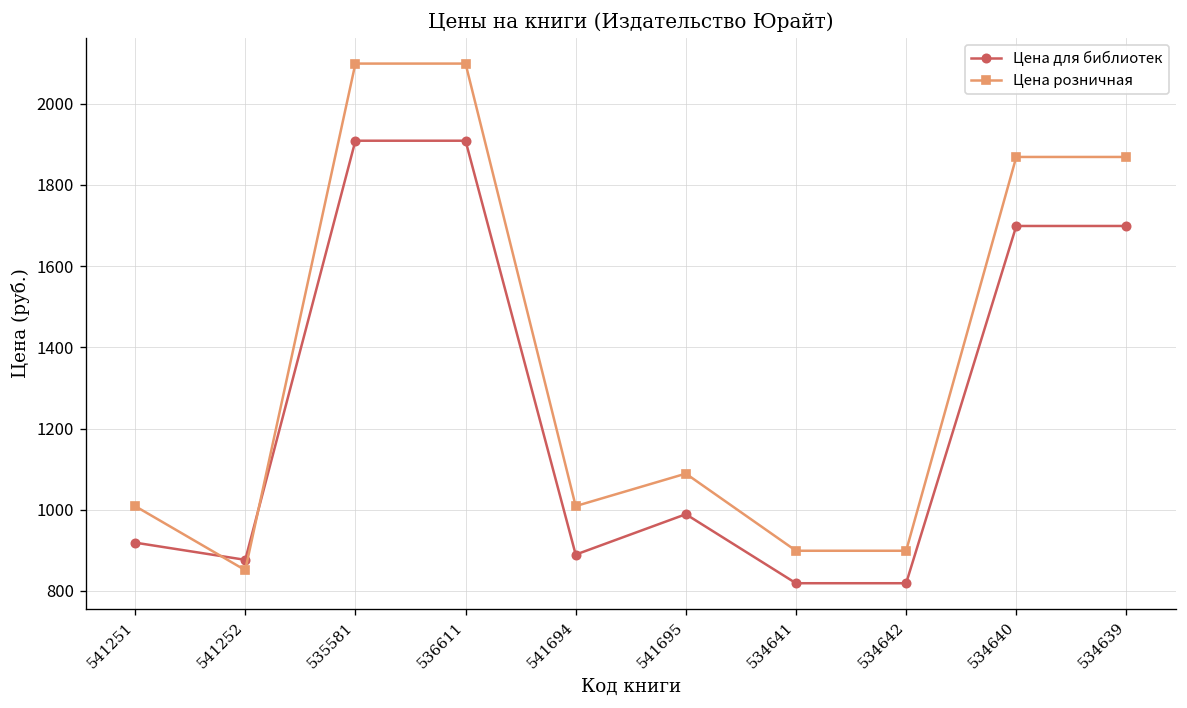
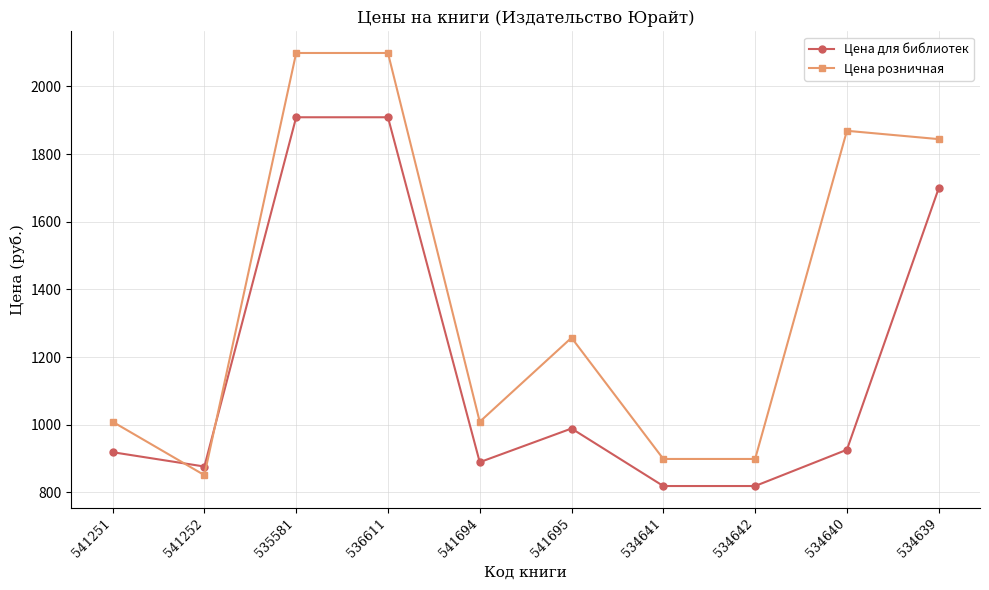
  {
    "Цена для библиотек": {
      "541251": 920,
      "541252": 880,
      "535581": 1910,
      "536611": 1910,
      "541694": 890,
      "541695": 990,
      "534641": 820,
      "534642": 820,
-     "534640": 1700,
+     "534640": 930,
      "534639": 1700
    },
    "Цена розничная": {
      "541251": 1010,
      "541252": 850,
      "535581": 2100,
      "536611": 2100,
      "541694": 1010,
-     "541695": 1090,
+     "541695": 1260,
      "534641": 900,
      "534642": 900,
      "534640": 1870,
-     "534639": 1870
+     "534639": 1840
    }
  }
